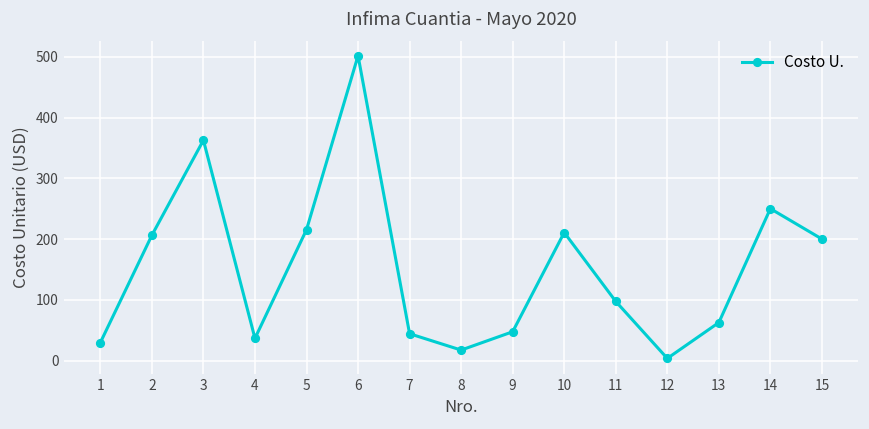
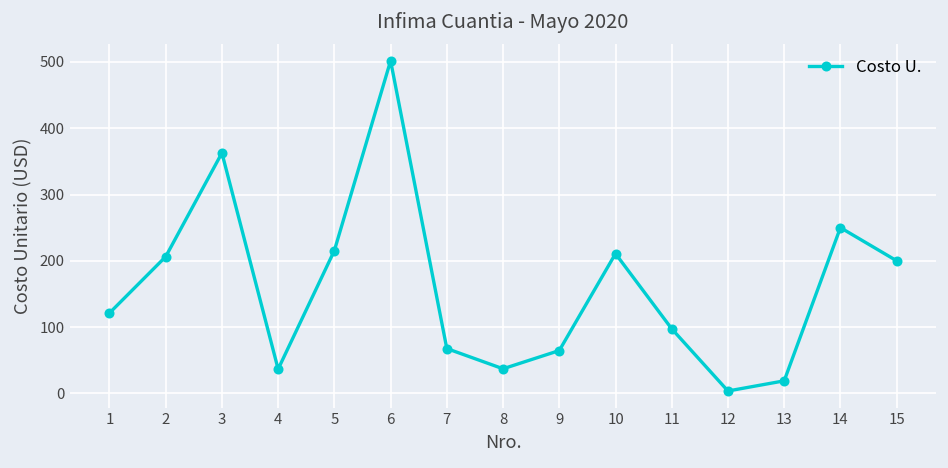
  {
-   "1": 30,
+   "1": 120,
    "2": 210,
    "3": 360,
    "4": 40,
    "5": 220,
    "6": 500,
-   "7": 40,
-   "8": 20,
-   "9": 50,
+   "7": 70,
+   "8": 40,
+   "9": 60,
    "10": 210,
    "11": 100,
    "12": 0,
-   "13": 60,
+   "13": 20,
    "14": 250,
    "15": 200
  }
